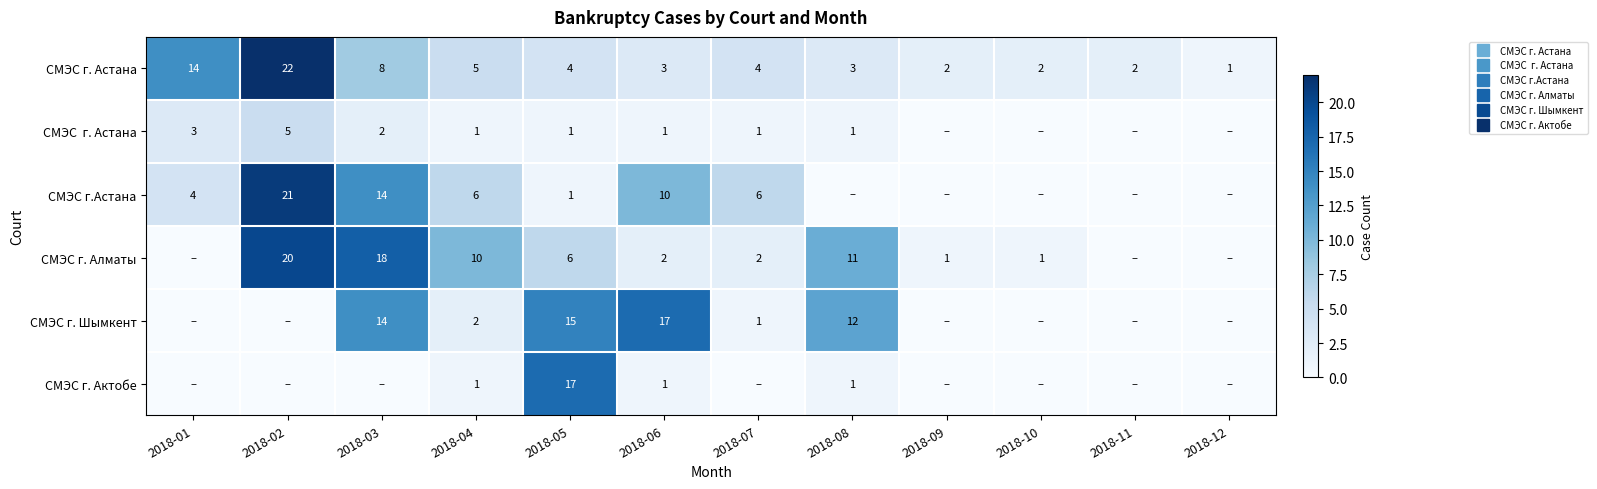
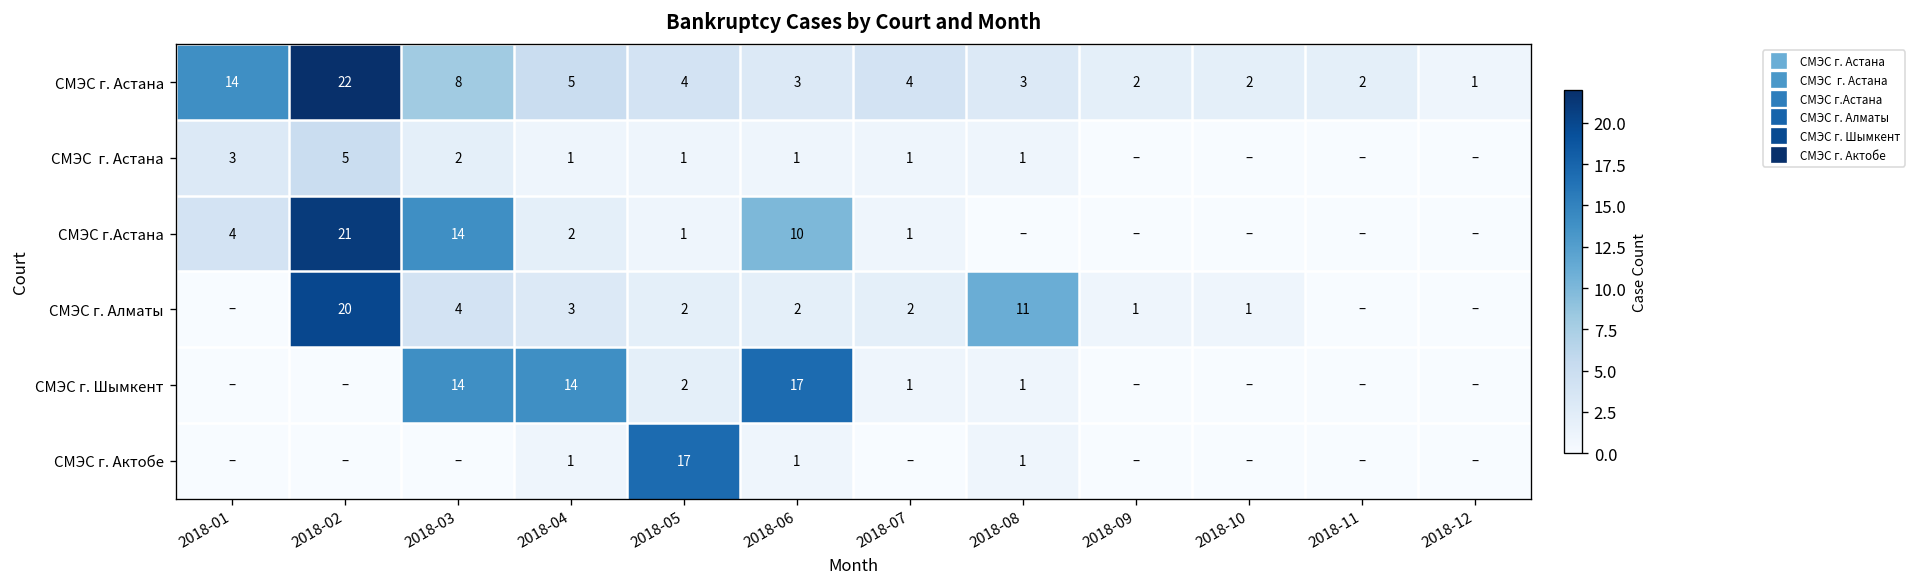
  {
    "СМЭС г.Астана": {
      "2018-01": 4,
      "2018-02": 21,
      "2018-03": 14,
-     "2018-04": 6,
+     "2018-04": 2,
      "2018-05": 1,
      "2018-06": 10,
-     "2018-07": 6
+     "2018-07": 1
    },
    "СМЭС г. Алматы": {
      "2018-02": 20,
-     "2018-03": 18,
-     "2018-04": 10,
-     "2018-05": 6,
+     "2018-03": 4,
+     "2018-04": 3,
+     "2018-05": 2,
      "2018-06": 2,
      "2018-07": 2,
      "2018-08": 11,
      "2018-09": 1,
      "2018-10": 1
    },
    "СМЭС г. Шымкент": {
      "2018-03": 14,
-     "2018-04": 2,
-     "2018-05": 15,
+     "2018-04": 14,
+     "2018-05": 2,
      "2018-06": 17,
      "2018-07": 1,
-     "2018-08": 12
+     "2018-08": 1
    },
    "СМЭС г. Актобе": {
      "2018-04": 1,
      "2018-05": 17,
      "2018-06": 1,
      "2018-08": 1
    }
  }
